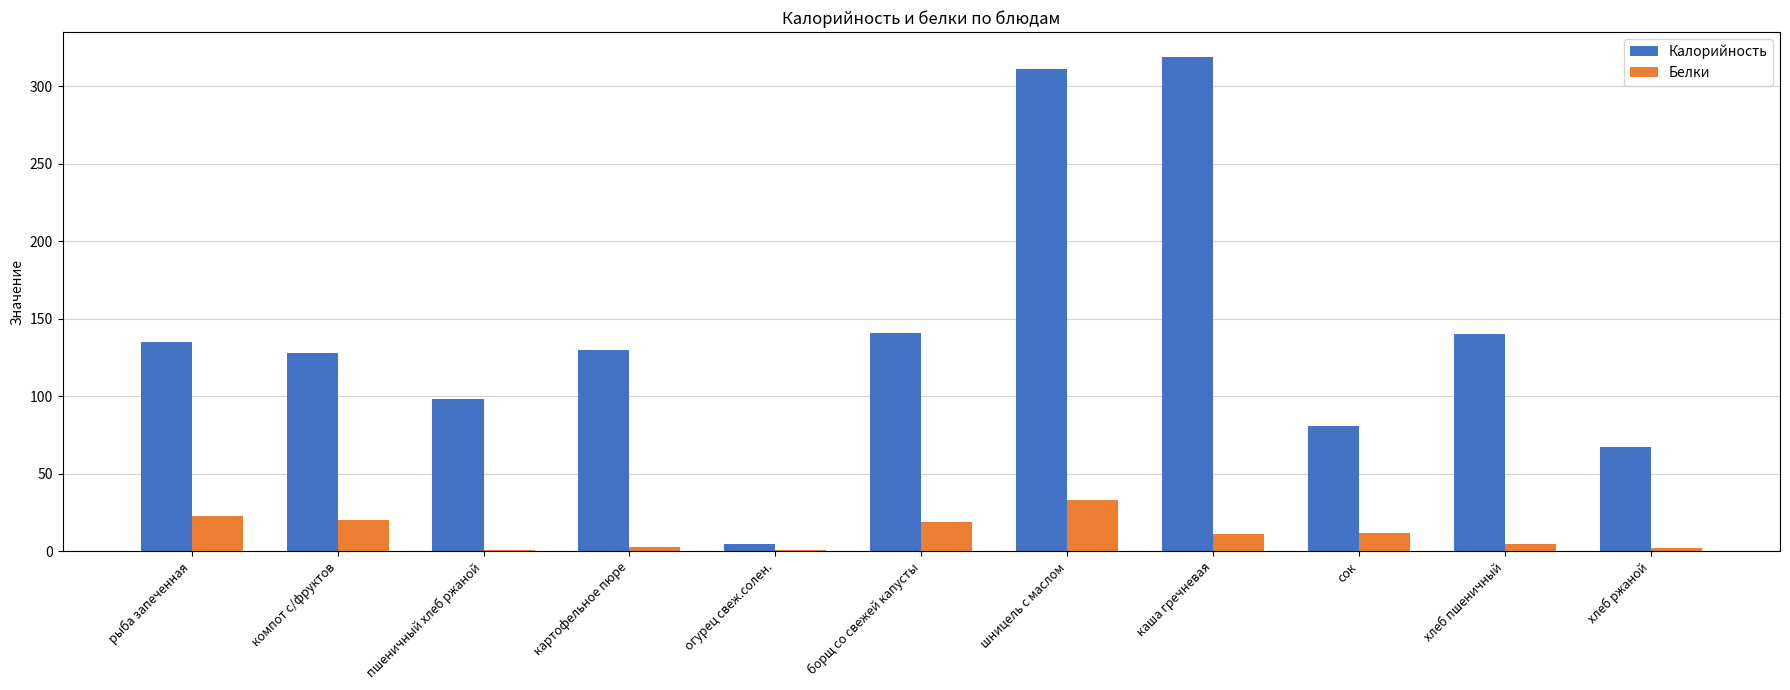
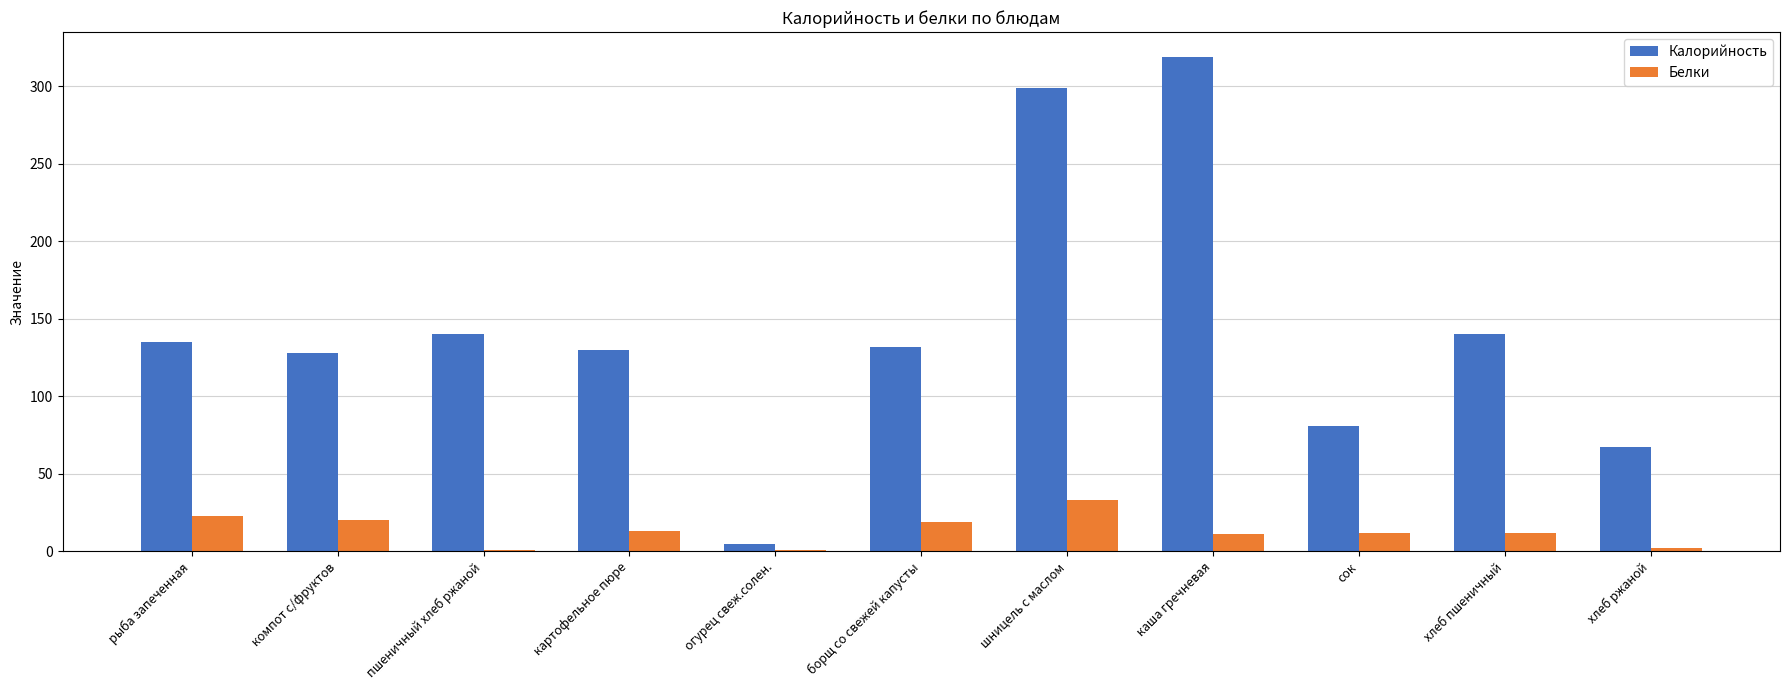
  {
    "Калорийность": {
      "рыба запеченная": 135,
      "компот с/фруктов": 128,
-     "пшеничный хлеб ржаной": 98,
+     "пшеничный хлеб ржаной": 140,
      "картофельное пюре": 130,
      "огурец свеж.солен.": 5,
-     "борщ со свежей капусты": 141,
-     "шницель с маслом": 311,
+     "борщ со свежей капусты": 132,
+     "шницель с маслом": 299,
      "каша гречневая": 319,
      "сок": 81,
      "хлеб пшеничный": 140,
      "хлеб ржаной": 67
    },
    "Белки": {
      "рыба запеченная": 23,
      "компот с/фруктов": 20,
-     "картофельное пюре": 3,
+     "картофельное пюре": 13,
      "борщ со свежей капусты": 19,
      "шницель с маслом": 33,
      "каша гречневая": 11,
      "сок": 12,
-     "хлеб пшеничный": 5,
+     "хлеб пшеничный": 12,
      "хлеб ржаной": 2
    }
  }
